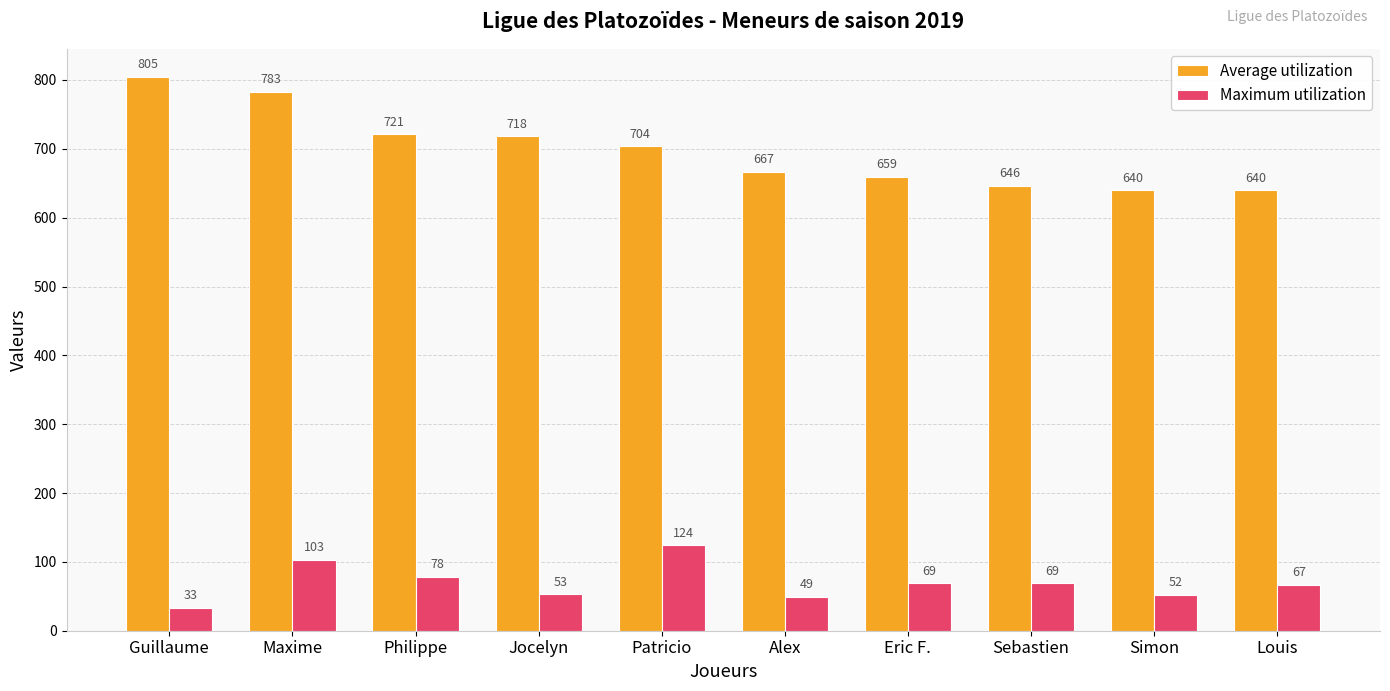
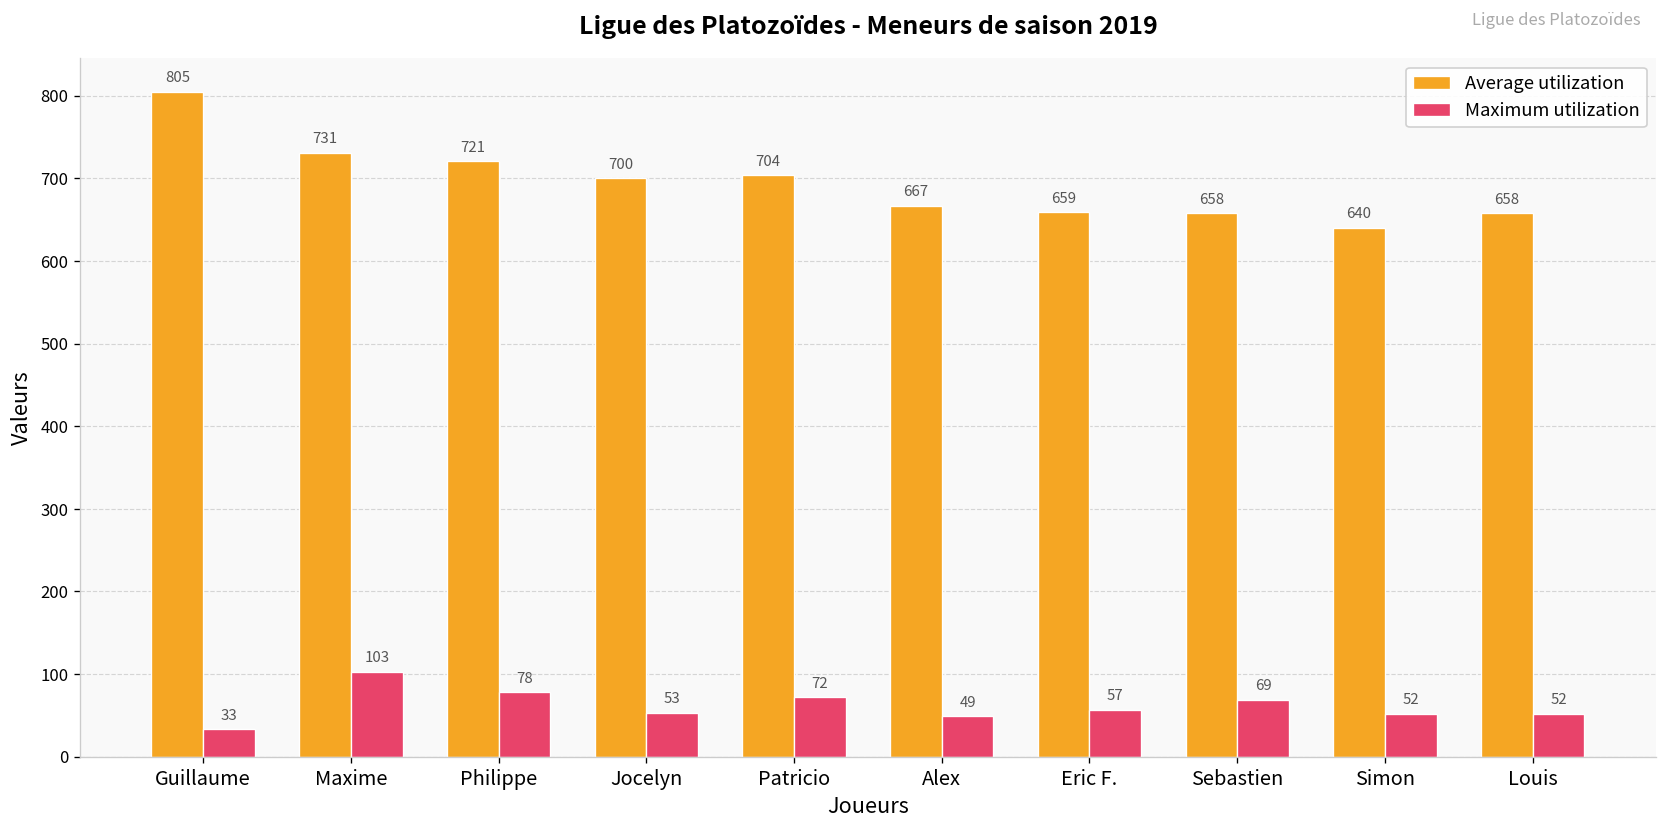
  {
    "Average utilization": {
      "Guillaume": 805,
-     "Maxime": 783,
+     "Maxime": 731,
      "Philippe": 721,
-     "Jocelyn": 718,
+     "Jocelyn": 700,
      "Patricio": 704,
      "Alex": 667,
      "Eric F.": 659,
-     "Sebastien": 646,
+     "Sebastien": 658,
      "Simon": 640,
-     "Louis": 640
+     "Louis": 658
    },
    "Maximum utilization": {
      "Guillaume": 33,
      "Maxime": 103,
      "Philippe": 78,
      "Jocelyn": 53,
-     "Patricio": 124,
+     "Patricio": 72,
      "Alex": 49,
-     "Eric F.": 69,
+     "Eric F.": 57,
      "Sebastien": 69,
      "Simon": 52,
-     "Louis": 67
+     "Louis": 52
    }
  }
